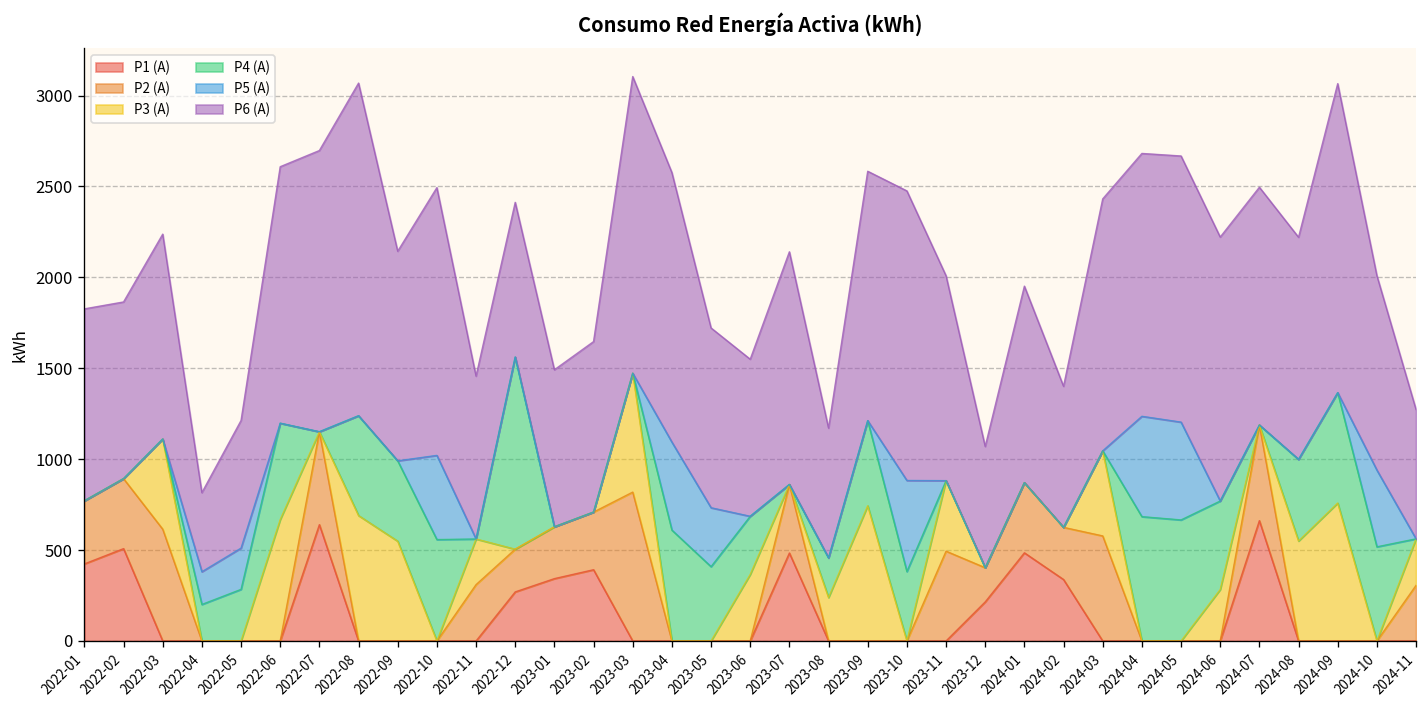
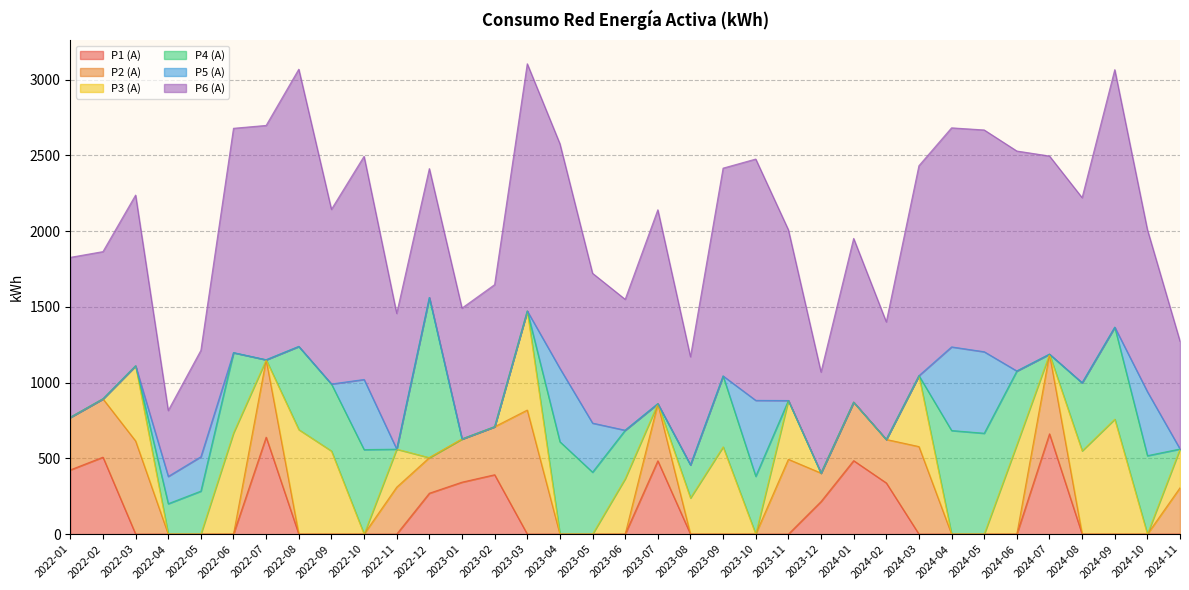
  {
    "P3 (A)": {
      "2022-06": 670,
      "2022-08": 690,
      "2022-09": 550,
      "2023-06": 370,
      "2023-08": 240,
-     "2023-09": 740,
-     "2024-06": 280,
+     "2023-09": 580,
+     "2024-06": 590,
      "2024-08": 550,
      "2024-09": 760
    },
    "P4 (A)": {
      "2022-04": 200,
      "2022-05": 280,
      "2022-10": 560,
      "2023-04": 610,
      "2023-05": 410,
      "2023-10": 380,
      "2024-04": 680,
      "2024-05": 670,
      "2024-10": 520
    },
    "P5 (A)": {
      "2022-04": 180,
      "2022-05": 230,
      "2022-10": 460,
      "2023-04": 480,
      "2023-05": 320,
      "2023-10": 500,
      "2024-04": 550,
      "2024-05": 540,
      "2024-10": 420
    },
    "P6 (A)": {
      "2022-01": 1060,
      "2022-02": 970,
      "2022-03": 1130,
      "2022-04": 440,
      "2022-05": 700,
-     "2022-06": 1410,
+     "2022-06": 1480,
      "2022-07": 1550,
      "2022-08": 1830,
      "2022-09": 1150,
      "2022-10": 1470,
      "2022-11": 900,
      "2022-12": 850,
      "2023-01": 860,
      "2023-02": 940,
      "2023-03": 1630,
      "2023-04": 1480,
      "2023-05": 990,
      "2023-06": 860,
      "2023-07": 1280,
      "2023-08": 710,
      "2023-09": 1370,
      "2023-10": 1590,
      "2023-11": 1130,
      "2023-12": 670,
      "2024-01": 1080,
      "2024-02": 780,
      "2024-03": 1390,
      "2024-04": 1450,
      "2024-05": 1460,
      "2024-06": 1450,
      "2024-07": 1310,
      "2024-08": 1220,
      "2024-09": 1700,
      "2024-10": 1070,
      "2024-11": 710
    }
  }
